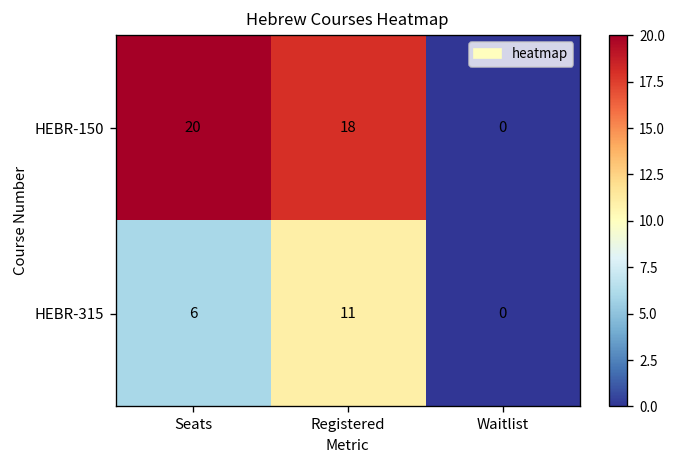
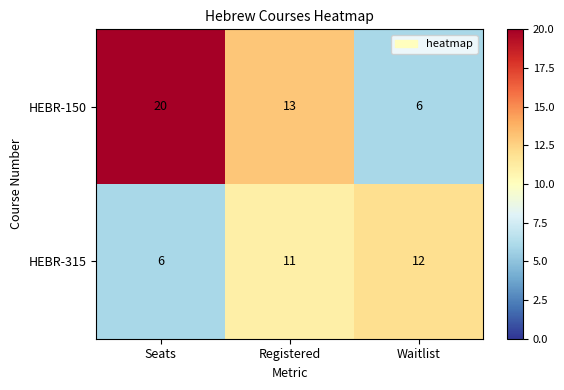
  {
    "HEBR-150": {
      "Seats": 20,
-     "Registered": 18,
-     "Waitlist": 0
+     "Registered": 13,
+     "Waitlist": 6
    },
    "HEBR-315": {
      "Seats": 6,
      "Registered": 11,
-     "Waitlist": 0
+     "Waitlist": 12
    }
  }
